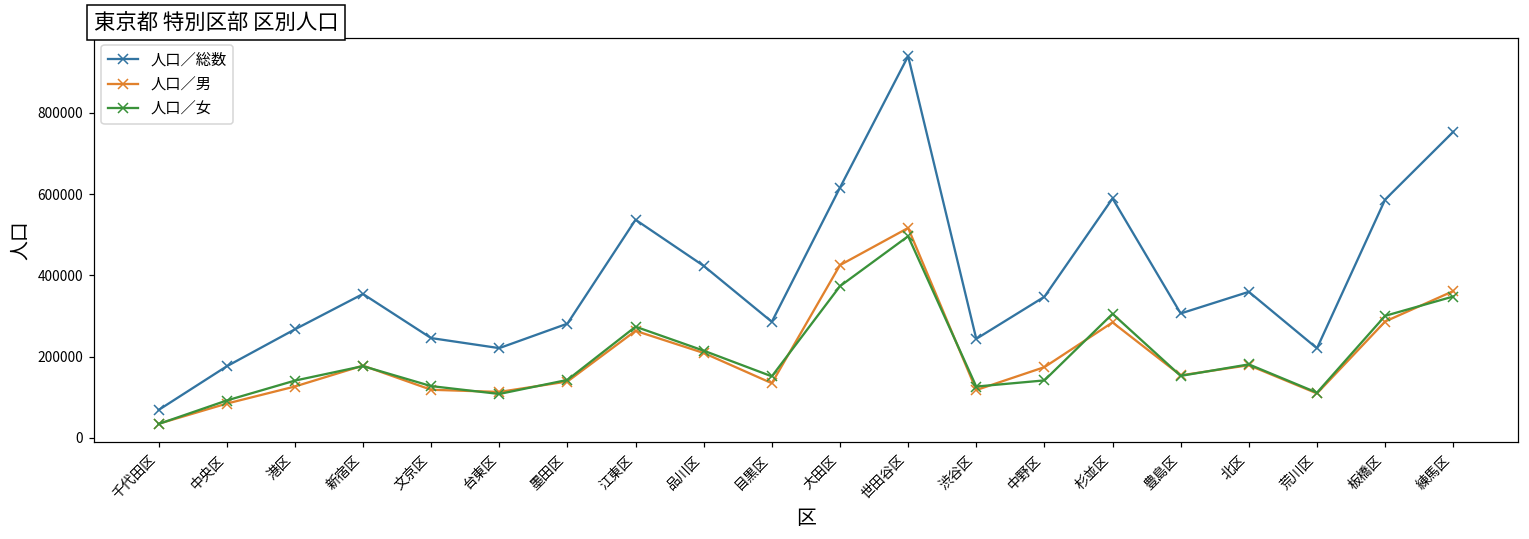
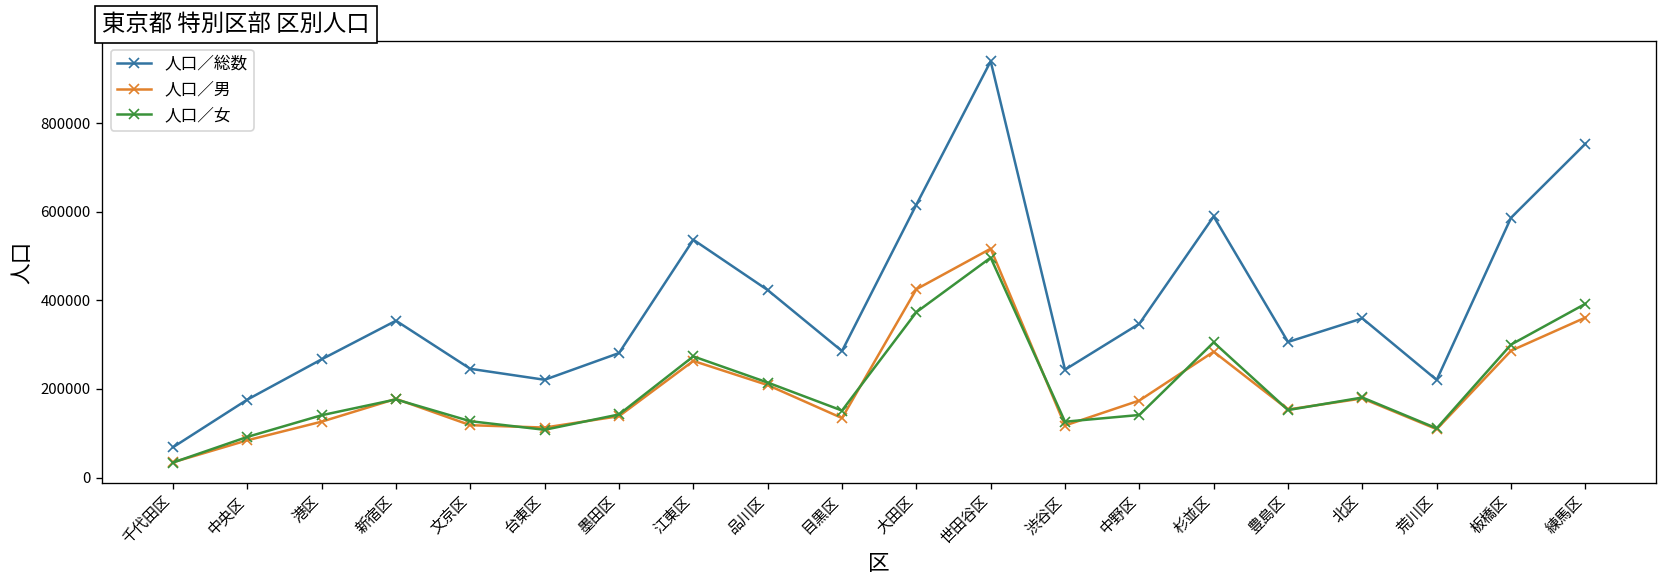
  {
    "人口／総数": {
      "千代田区": 70000,
      "中央区": 180000,
      "港区": 270000,
      "新宿区": 350000,
      "文京区": 250000,
      "台東区": 220000,
      "墨田区": 280000,
      "江東区": 540000,
      "品川区": 420000,
      "目黒区": 290000,
      "大田区": 620000,
      "世田谷区": 940000,
      "渋谷区": 240000,
      "中野区": 350000,
      "杉並区": 590000,
      "豊島区": 310000,
      "北区": 360000,
      "荒川区": 220000,
      "板橋区": 590000,
      "練馬区": 750000
    },
    "人口／男": {
      "中央区": 80000,
      "港区": 130000,
      "文京区": 120000,
      "江東区": 260000,
      "目黒区": 130000,
      "大田区": 430000,
      "世田谷区": 520000,
      "渋谷区": 120000,
      "中野区": 170000,
      "杉並区": 280000,
      "板橋区": 290000,
      "練馬区": 360000
    },
    "人口／女": {
      "中央区": 90000,
      "港区": 140000,
      "文京区": 130000,
      "江東区": 270000,
      "目黒区": 150000,
      "大田区": 370000,
      "世田谷区": 500000,
      "渋谷区": 130000,
      "中野区": 140000,
      "杉並区": 310000,
      "板橋区": 300000,
-     "練馬区": 350000
+     "練馬区": 390000
    }
  }
